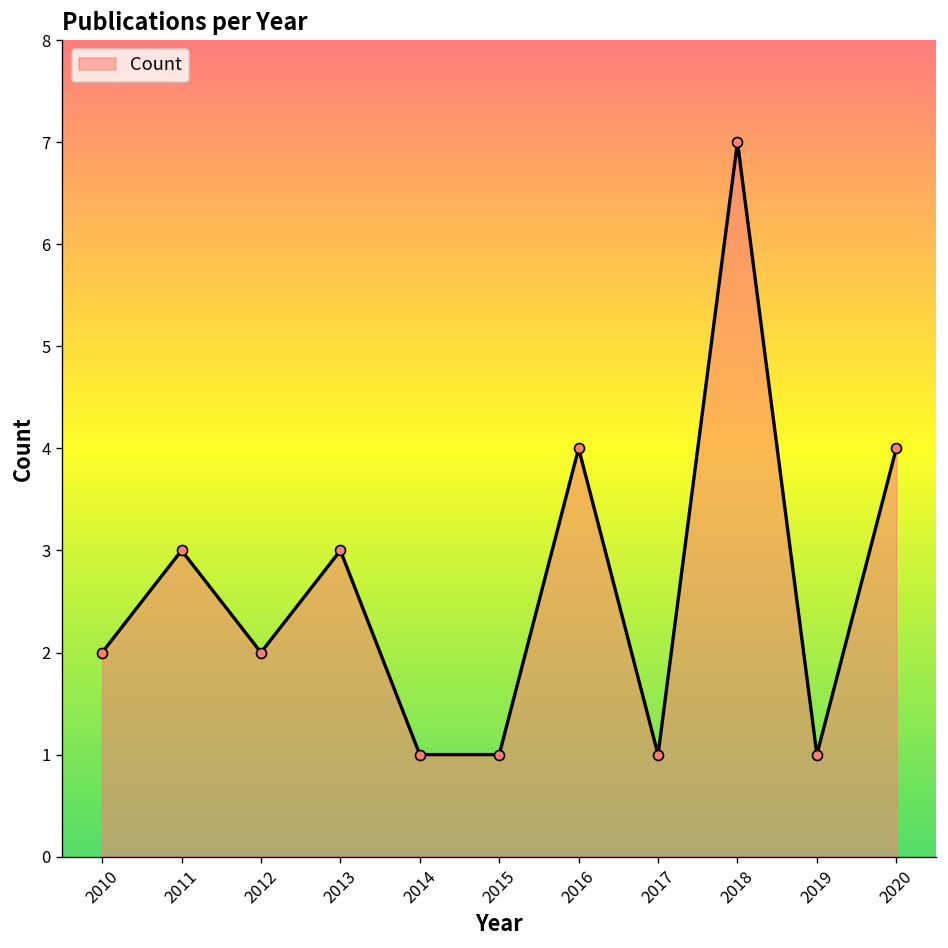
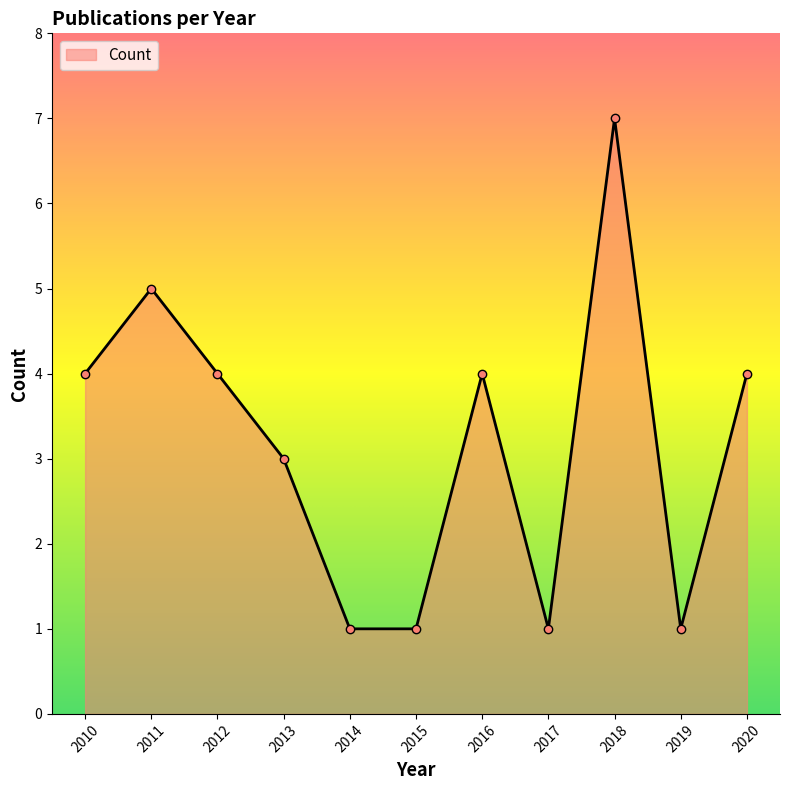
  {
-   "2010": 2,
-   "2011": 3,
-   "2012": 2,
+   "2010": 4,
+   "2011": 5,
+   "2012": 4,
    "2013": 3,
    "2014": 1,
    "2015": 1,
    "2016": 4,
    "2017": 1,
    "2018": 7,
    "2019": 1,
    "2020": 4
  }
